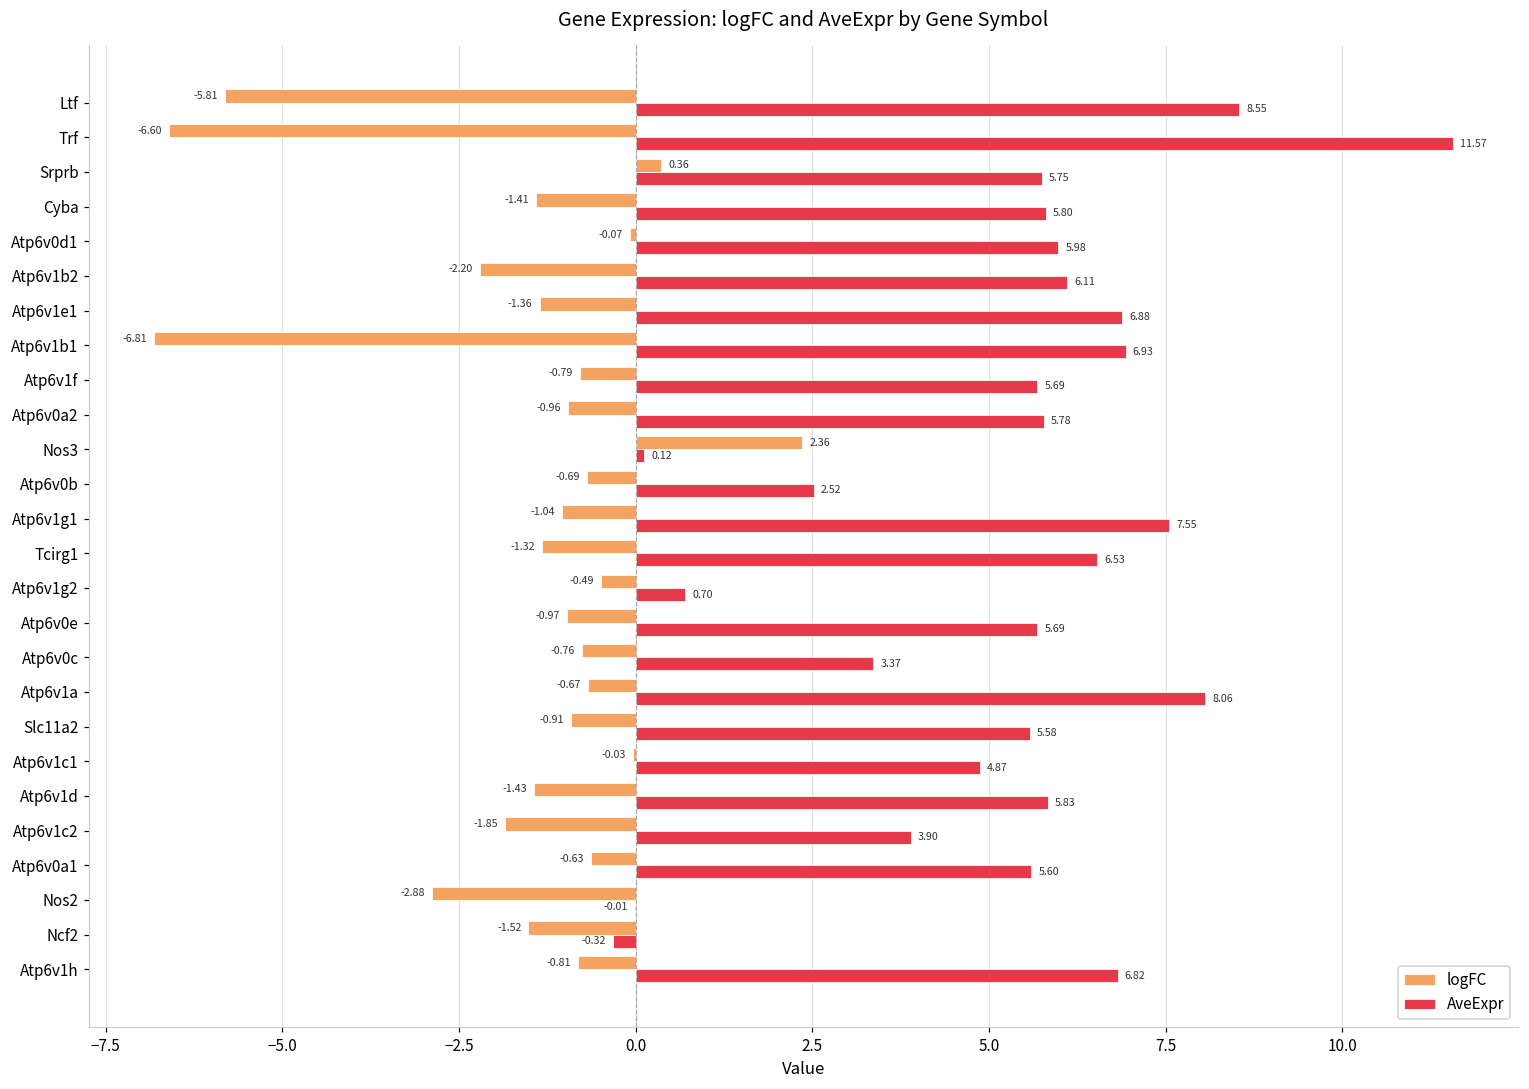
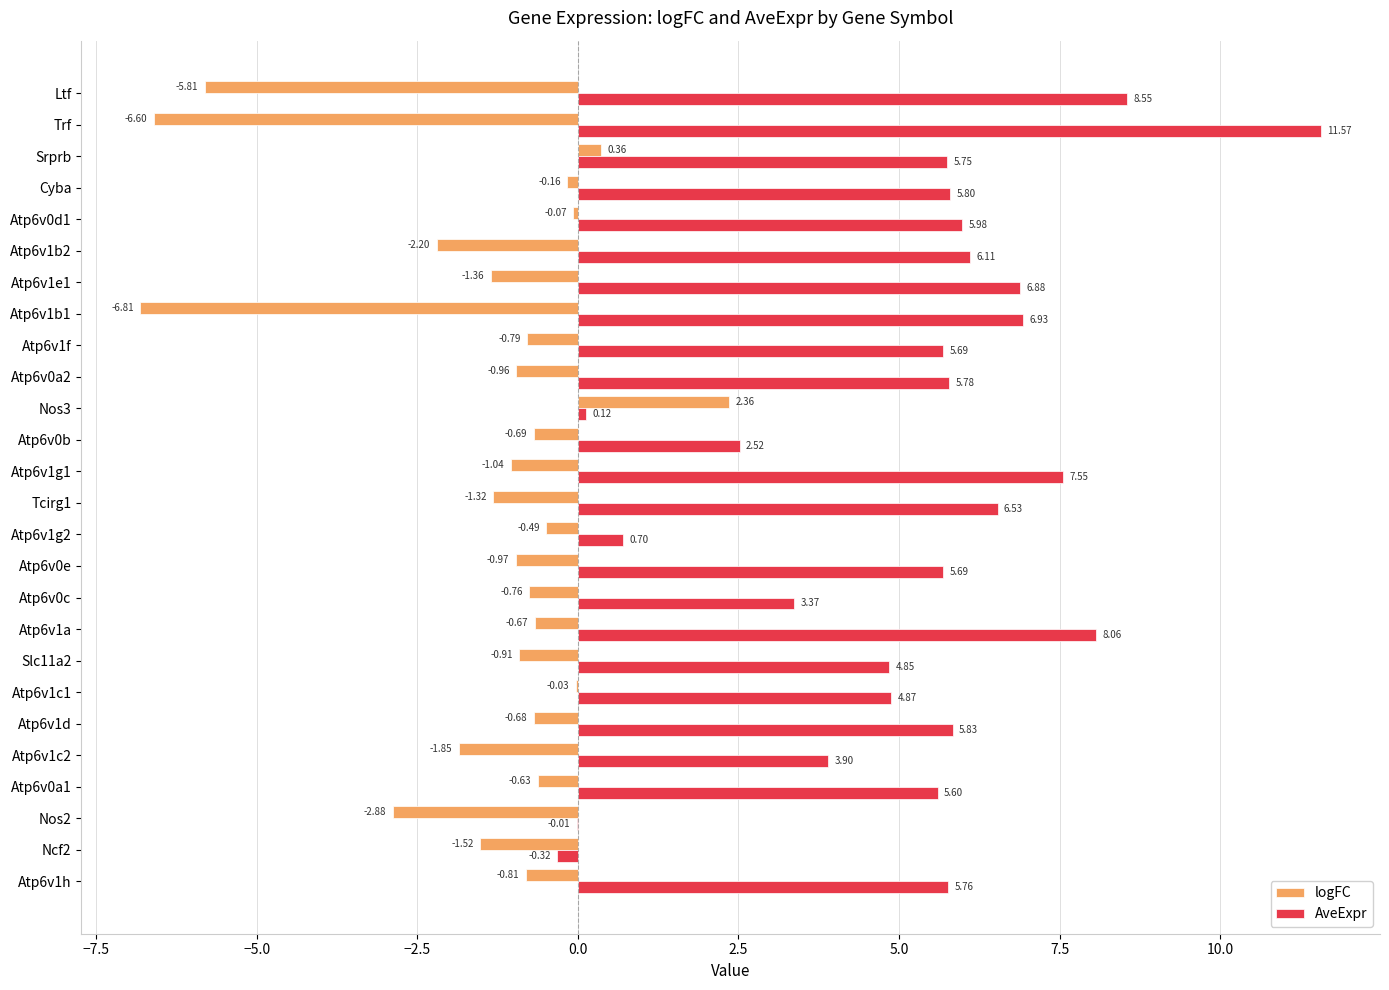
  {
    "logFC": {
      "Ltf": -5.81,
      "Trf": -6.60,
      "Srprb": 0.36,
-     "Cyba": -1.41,
+     "Cyba": -0.16,
      "Atp6v0d1": -0.07,
      "Atp6v1b2": -2.20,
      "Atp6v1e1": -1.36,
      "Atp6v1b1": -6.81,
      "Atp6v1f": -0.79,
      "Atp6v0a2": -0.96,
      "Nos3": 2.36,
      "Atp6v0b": -0.69,
      "Atp6v1g1": -1.04,
      "Tcirg1": -1.32,
      "Atp6v1g2": -0.49,
      "Atp6v0e": -0.97,
      "Atp6v0c": -0.76,
      "Atp6v1a": -0.67,
      "Slc11a2": -0.91,
      "Atp6v1c1": -0.03,
-     "Atp6v1d": -1.43,
+     "Atp6v1d": -0.68,
      "Atp6v1c2": -1.85,
      "Atp6v0a1": -0.63,
      "Nos2": -2.88,
      "Ncf2": -1.52,
      "Atp6v1h": -0.81
    },
    "AveExpr": {
      "Ltf": 8.55,
      "Trf": 11.57,
      "Srprb": 5.75,
      "Cyba": 5.80,
      "Atp6v0d1": 5.98,
      "Atp6v1b2": 6.11,
      "Atp6v1e1": 6.88,
      "Atp6v1b1": 6.93,
      "Atp6v1f": 5.69,
      "Atp6v0a2": 5.78,
      "Nos3": 0.12,
      "Atp6v0b": 2.52,
      "Atp6v1g1": 7.55,
      "Tcirg1": 6.53,
      "Atp6v1g2": 0.70,
      "Atp6v0e": 5.69,
      "Atp6v0c": 3.37,
      "Atp6v1a": 8.06,
-     "Slc11a2": 5.58,
+     "Slc11a2": 4.85,
      "Atp6v1c1": 4.87,
      "Atp6v1d": 5.83,
      "Atp6v1c2": 3.90,
      "Atp6v0a1": 5.60,
      "Nos2": -0.01,
      "Ncf2": -0.32,
-     "Atp6v1h": 6.82
+     "Atp6v1h": 5.76
    }
  }
